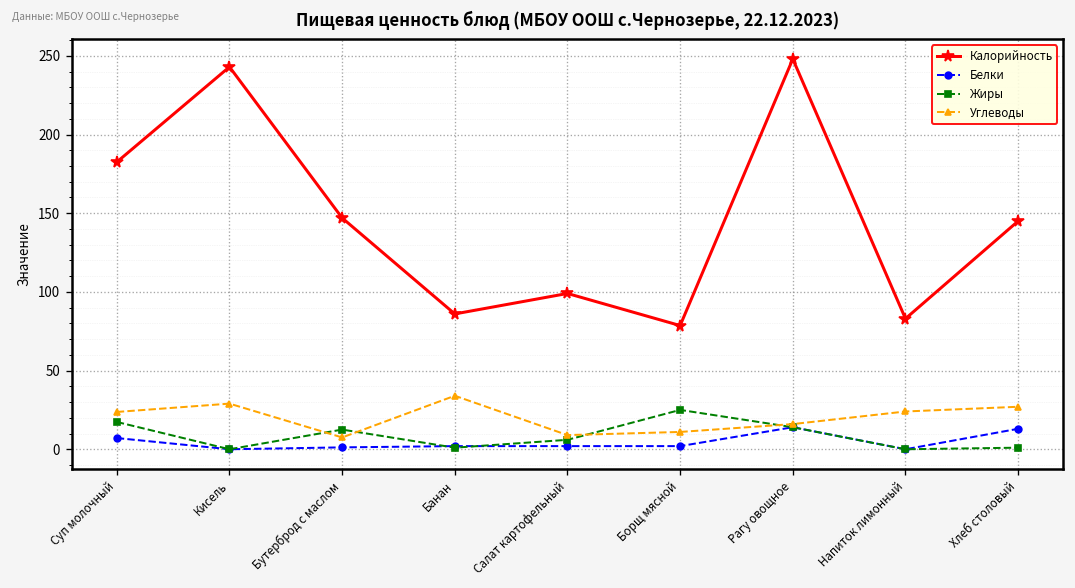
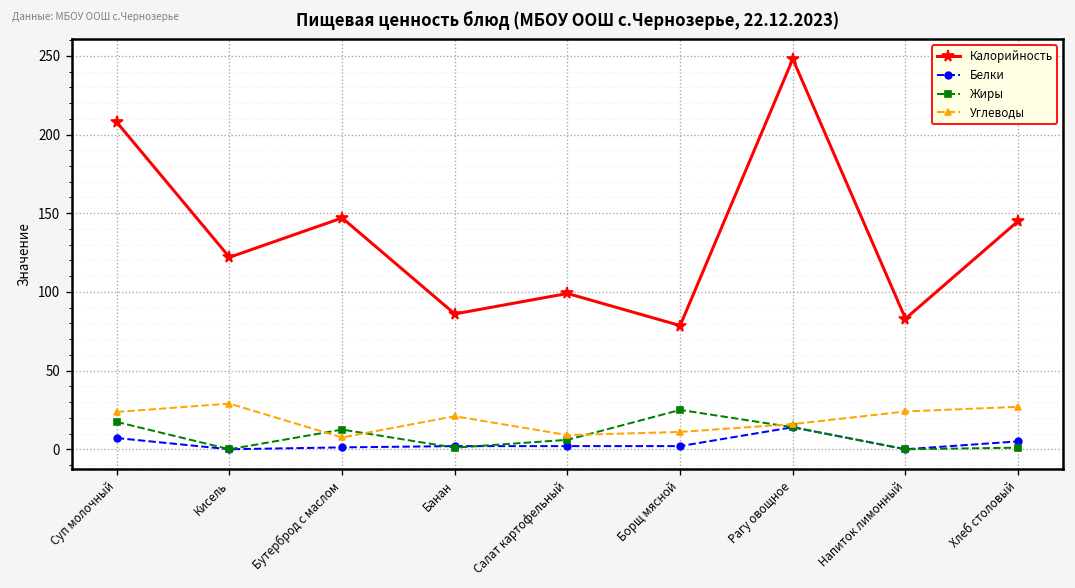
  {
    "Калорийность": {
-     "Суп молочный": 183,
-     "Кисель": 243,
+     "Суп молочный": 208,
+     "Кисель": 122,
      "Бутерброд с маслом": 147,
      "Банан": 86,
      "Салат картофельный": 99,
      "Борщ мясной": 79,
      "Рагу овощное": 248,
      "Напиток лимонный": 83,
      "Хлеб столовый": 145
    },
    "Белки": {
      "Суп молочный": 7,
      "Бутерброд с маслом": 1,
      "Салат картофельный": 2,
      "Борщ мясной": 2,
-     "Хлеб столовый": 13
+     "Хлеб столовый": 5
    },
    "Жиры": {
      "Суп молочный": 17,
      "Бутерброд с маслом": 13,
      "Салат картофельный": 6,
      "Борщ мясной": 25,
      "Хлеб столовый": 1
    },
    "Углеводы": {
      "Суп молочный": 24,
      "Кисель": 29,
      "Бутерброд с маслом": 8,
-     "Банан": 34,
+     "Банан": 21,
      "Салат картофельный": 9,
      "Борщ мясной": 11,
      "Рагу овощное": 16,
      "Напиток лимонный": 24,
      "Хлеб столовый": 27
    }
  }
